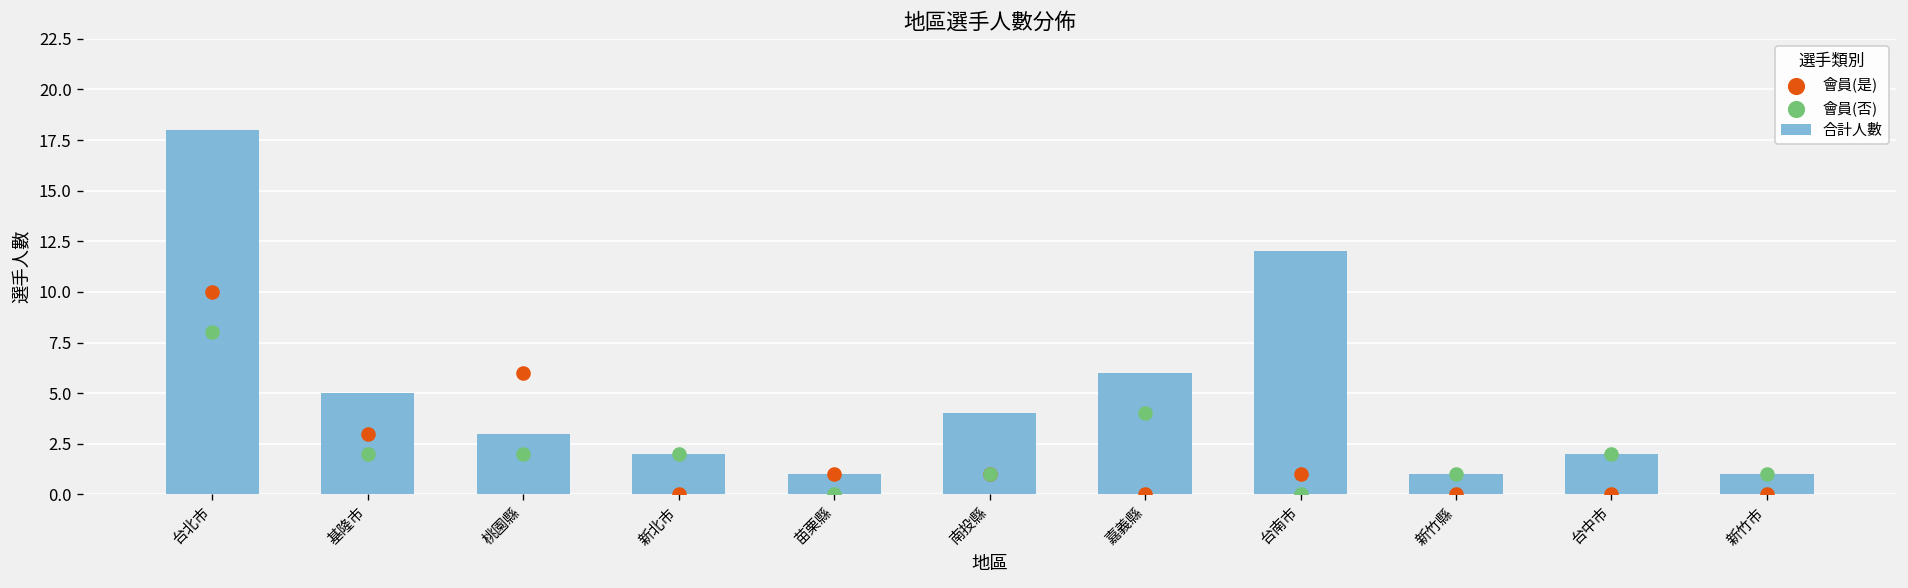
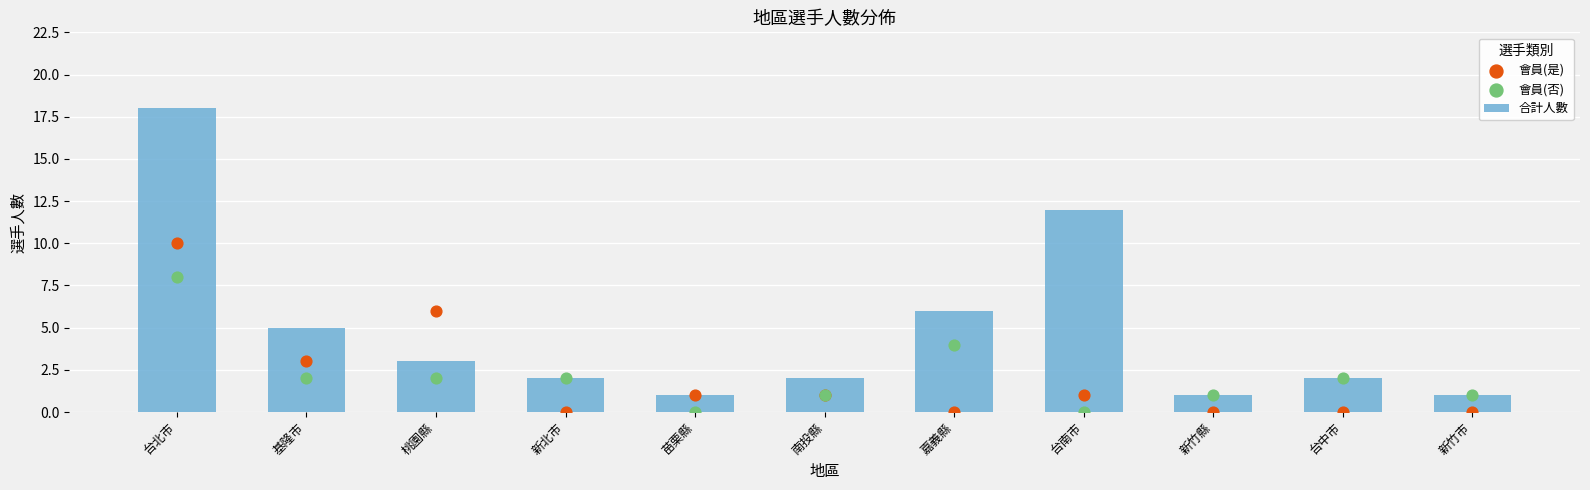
  {
    "合計人數": {
      "台北市": 18,
      "基隆市": 5,
      "桃園縣": 3,
      "新北市": 2,
      "苗栗縣": 1,
-     "南投縣": 4,
+     "南投縣": 2,
      "嘉義縣": 6,
      "台南市": 12,
      "新竹縣": 1,
      "台中市": 2,
      "新竹市": 1
    }
  }
